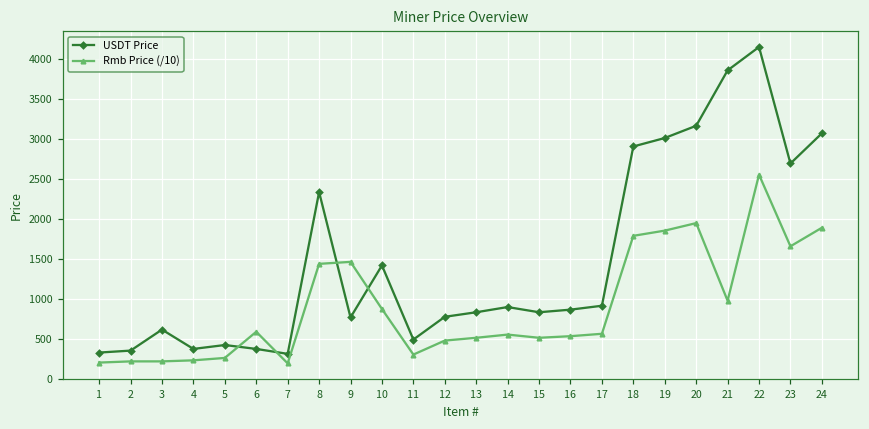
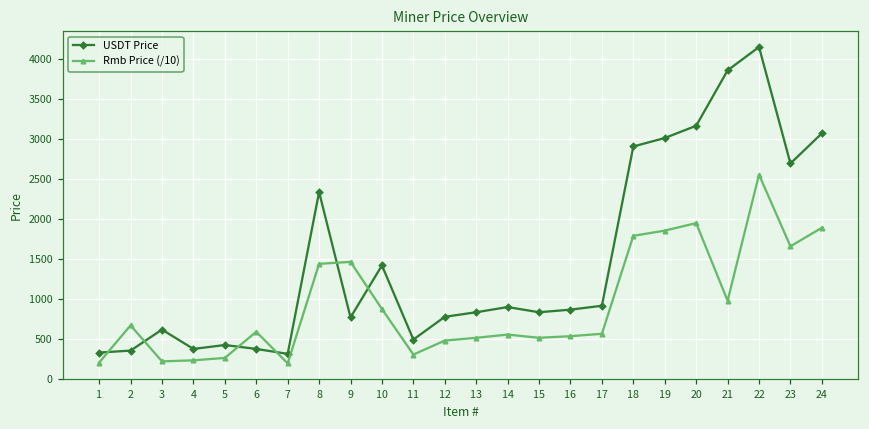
  {
    "USDT Price": {
      "1": 300,
      "2": 300,
      "3": 600,
      "4": 400,
      "5": 400,
      "6": 400,
      "7": 300,
      "8": 2300,
      "9": 800,
      "10": 1400,
      "11": 500,
      "12": 800,
      "13": 800,
      "14": 900,
      "15": 800,
      "16": 900,
      "17": 900,
      "18": 2900,
      "19": 3000,
      "20": 3200,
      "21": 3900,
      "22": 4100,
      "23": 2700,
      "24": 3100
    },
    "Rmb Price (/10)": {
      "1": 200,
-     "2": 200,
+     "2": 700,
      "3": 200,
      "4": 200,
      "5": 300,
      "6": 600,
      "7": 200,
      "8": 1400,
      "9": 1500,
      "10": 900,
      "11": 300,
      "12": 500,
      "13": 500,
      "14": 600,
      "15": 500,
      "16": 500,
      "17": 600,
      "18": 1800,
      "19": 1900,
      "20": 1900,
      "21": 1000,
      "22": 2600,
      "23": 1700,
      "24": 1900
    }
  }
